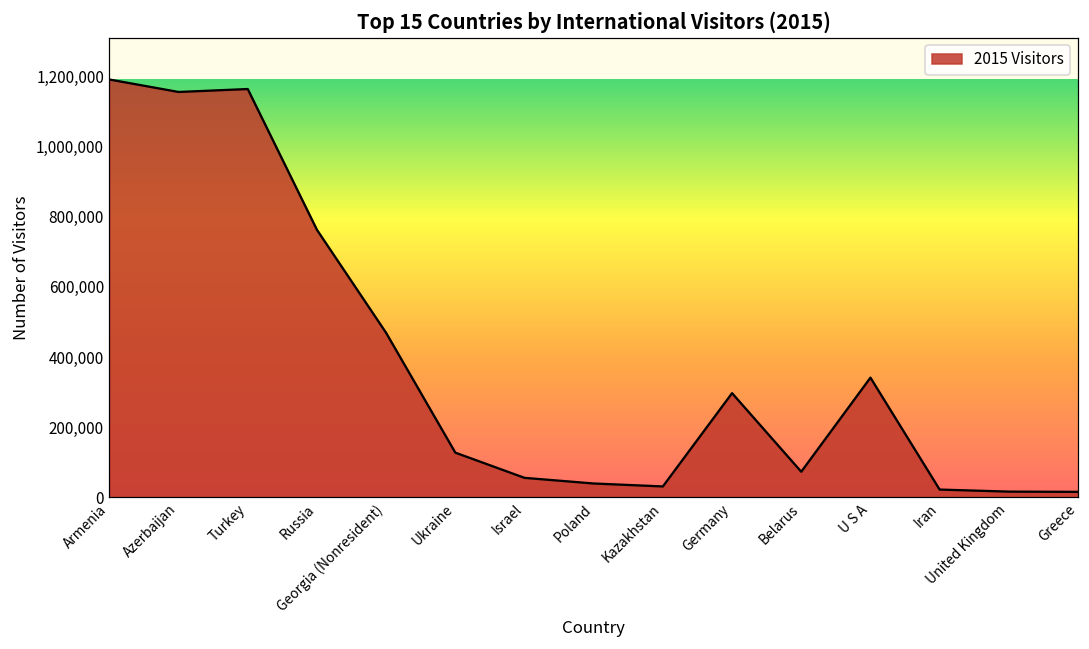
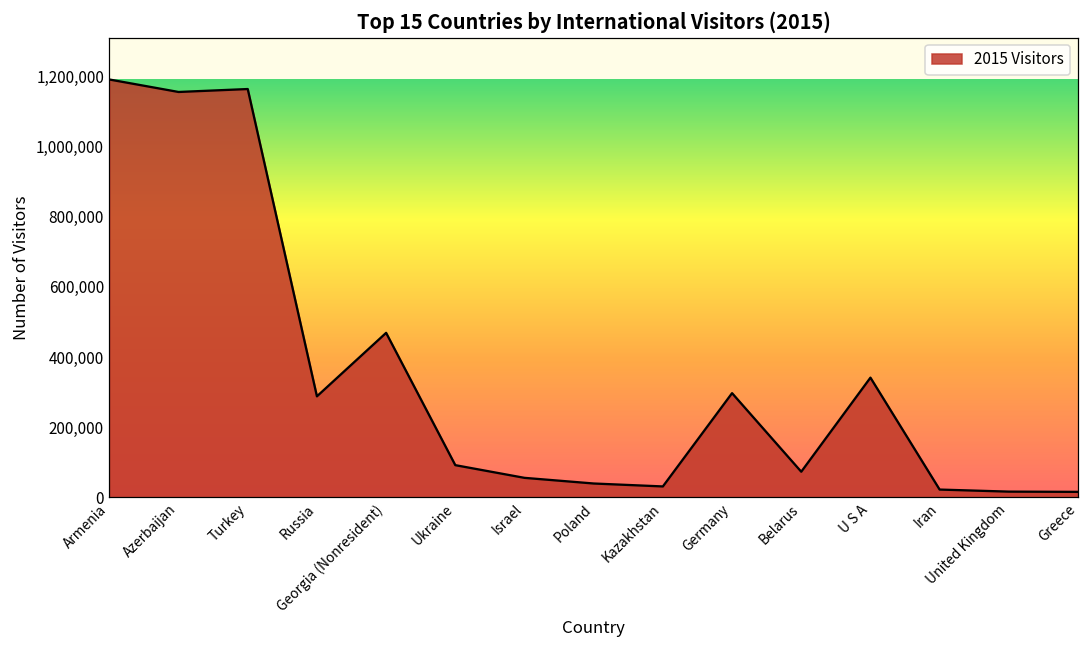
  {
    "Armenia": "1,190,000",
    "Azerbaijan": "1,160,000",
    "Turkey": "1,160,000",
-   "Russia": "760,000",
+   "Russia": "290,000",
    "Georgia (Nonresident)": "470,000",
-   "Ukraine": "130,000",
+   "Ukraine": "90,000",
    "Israel": "60,000",
    "Poland": "40,000",
    "Kazakhstan": "30,000",
    "Germany": "300,000",
    "Belarus": "70,000",
    "U S A": "340,000",
    "Iran": "20,000",
    "United Kingdom": "20,000",
    "Greece": "20,000"
  }
